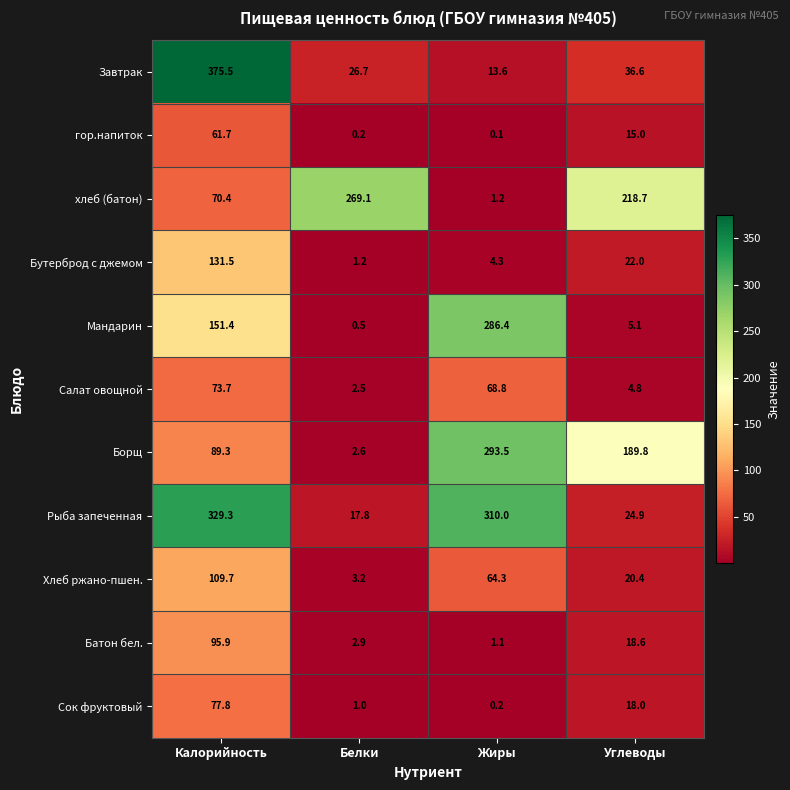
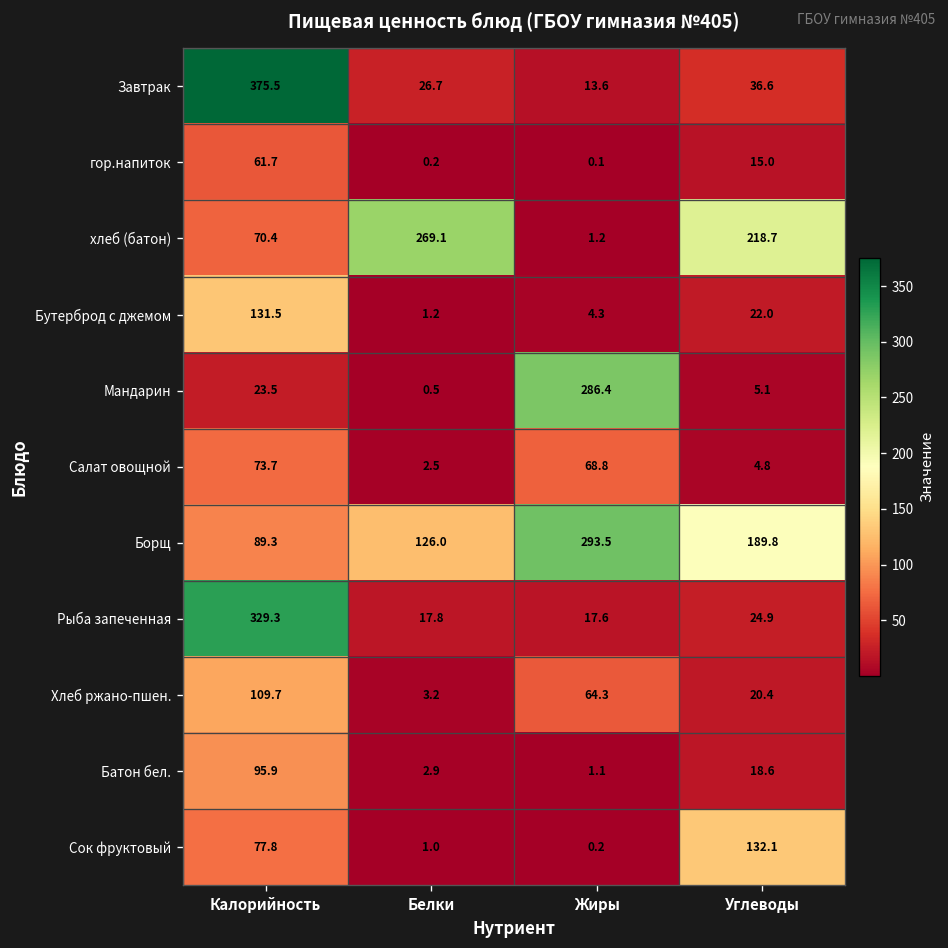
  {
    "Завтрак": {
      "Калорийность": 375.5,
      "Белки": 26.7,
      "Жиры": 13.6,
      "Углеводы": 36.6
    },
    "гор.напиток": {
      "Калорийность": 61.7,
      "Белки": 0.2,
      "Жиры": 0.1,
      "Углеводы": 15.0
    },
    "хлеб (батон)": {
      "Калорийность": 70.4,
      "Белки": 269.1,
      "Жиры": 1.2,
      "Углеводы": 218.7
    },
    "Бутерброд с джемом": {
      "Калорийность": 131.5,
      "Белки": 1.2,
      "Жиры": 4.3,
      "Углеводы": 22.0
    },
    "Мандарин": {
-     "Калорийность": 151.4,
+     "Калорийность": 23.5,
      "Белки": 0.5,
      "Жиры": 286.4,
      "Углеводы": 5.1
    },
    "Салат овощной": {
      "Калорийность": 73.7,
      "Белки": 2.5,
      "Жиры": 68.8,
      "Углеводы": 4.8
    },
    "Борщ": {
      "Калорийность": 89.3,
-     "Белки": 2.6,
+     "Белки": 126.0,
      "Жиры": 293.5,
      "Углеводы": 189.8
    },
    "Рыба запеченная": {
      "Калорийность": 329.3,
      "Белки": 17.8,
-     "Жиры": 310.0,
+     "Жиры": 17.6,
      "Углеводы": 24.9
    },
    "Хлеб ржано-пшен.": {
      "Калорийность": 109.7,
      "Белки": 3.2,
      "Жиры": 64.3,
      "Углеводы": 20.4
    },
    "Батон бел.": {
      "Калорийность": 95.9,
      "Белки": 2.9,
      "Жиры": 1.1,
      "Углеводы": 18.6
    },
    "Сок фруктовый": {
      "Калорийность": 77.8,
      "Белки": 1.0,
      "Жиры": 0.2,
-     "Углеводы": 18.0
+     "Углеводы": 132.1
    }
  }
